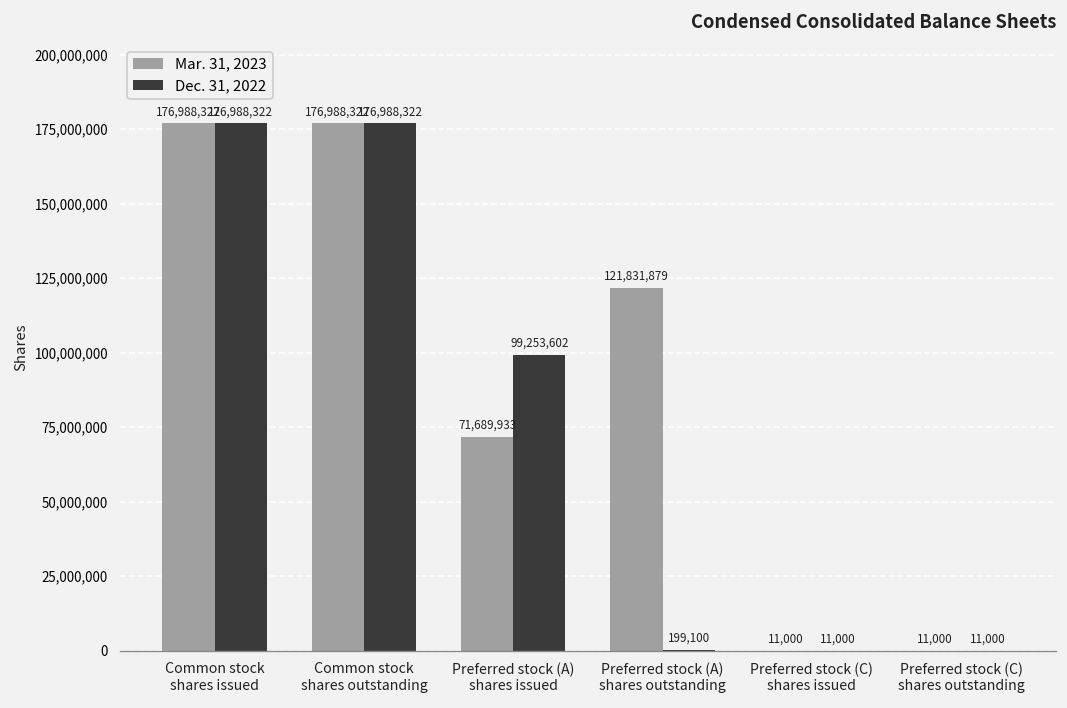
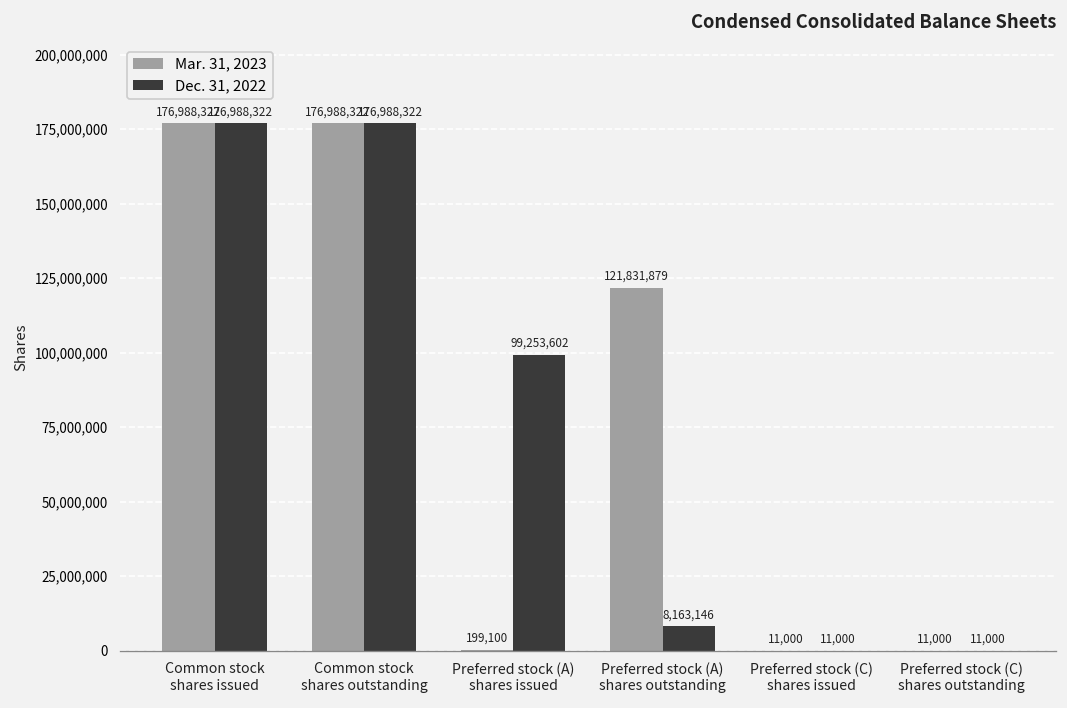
  {
    "Mar. 31, 2023": {
-     "Preferred stock (A) shares issued": "71,689,933",
+     "Preferred stock (A) shares issued": "199,100",
      "Preferred stock (A) shares outstanding": "121,831,879",
      "Preferred stock (C) shares issued": "11,000",
      "Preferred stock (C) shares outstanding": "11,000"
    },
    "Dec. 31, 2022": {
      "Preferred stock (A) shares issued": "99,253,602",
-     "Preferred stock (A) shares outstanding": "199,100",
+     "Preferred stock (A) shares outstanding": "8,163,146",
      "Preferred stock (C) shares issued": "11,000",
      "Preferred stock (C) shares outstanding": "11,000"
    }
  }
